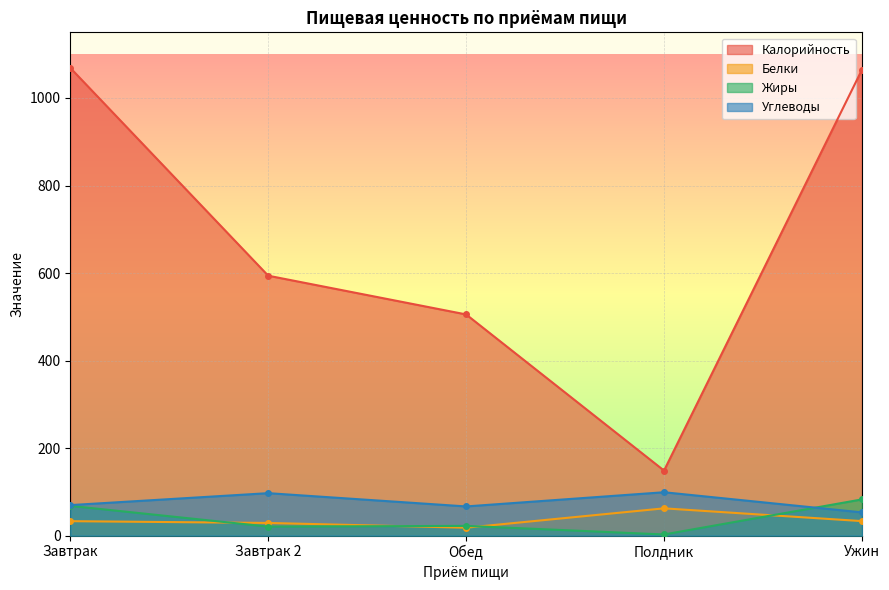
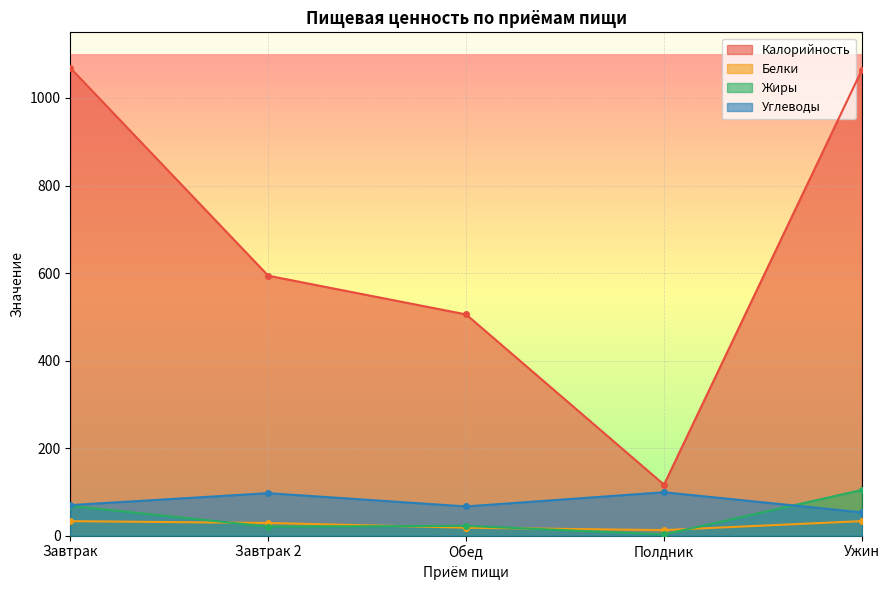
  {
    "Калорийность": {
      "Завтрак": 1070,
      "Завтрак 2": 590,
      "Обед": 510,
-     "Полдник": 150,
+     "Полдник": 120,
      "Ужин": 1060
    },
    "Белки": {
      "Завтрак": 30,
      "Завтрак 2": 30,
-     "Полдник": 60,
+     "Полдник": 10,
      "Ужин": 30
    },
    "Жиры": {
      "Завтрак 2": 20,
      "Полдник": 0,
-     "Ужин": 80
+     "Ужин": 100
    },
    "Углеводы": {
      "Завтрак 2": 100,
      "Обед": 70,
      "Полдник": 100,
      "Ужин": 50
    }
  }
